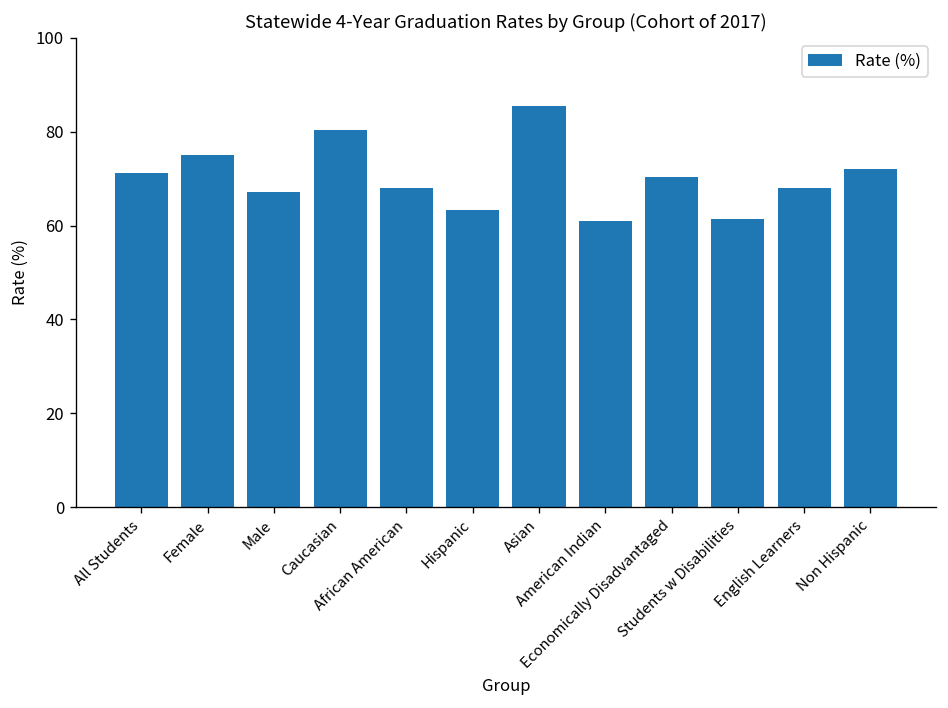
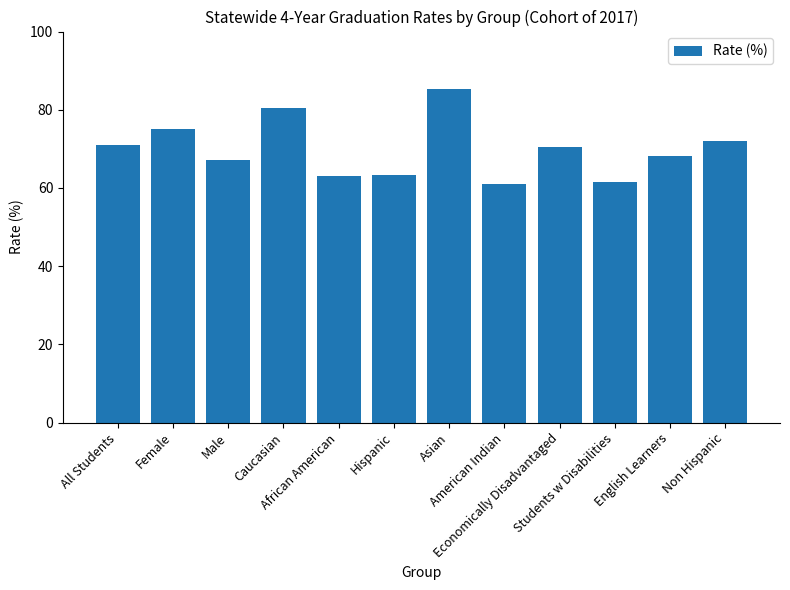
  {
    "All Students": 71,
    "Female": 75,
    "Male": 67,
    "Caucasian": 80,
-   "African American": 68,
+   "African American": 63,
    "Hispanic": 63,
    "Asian": 85,
    "American Indian": 61,
    "Economically Disadvantaged": 70,
    "Students w Disabilities": 62,
    "English Learners": 68,
    "Non Hispanic": 72
  }
